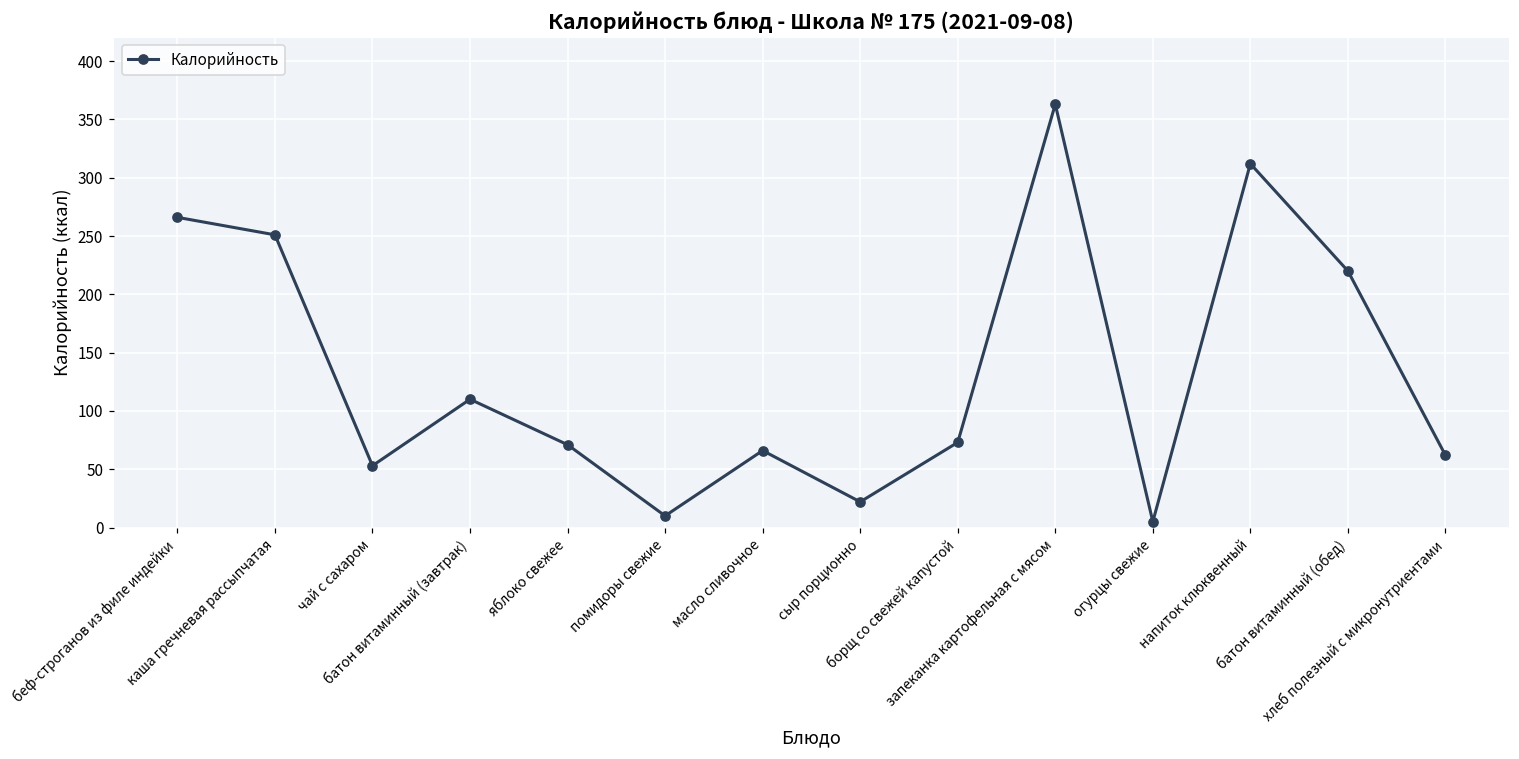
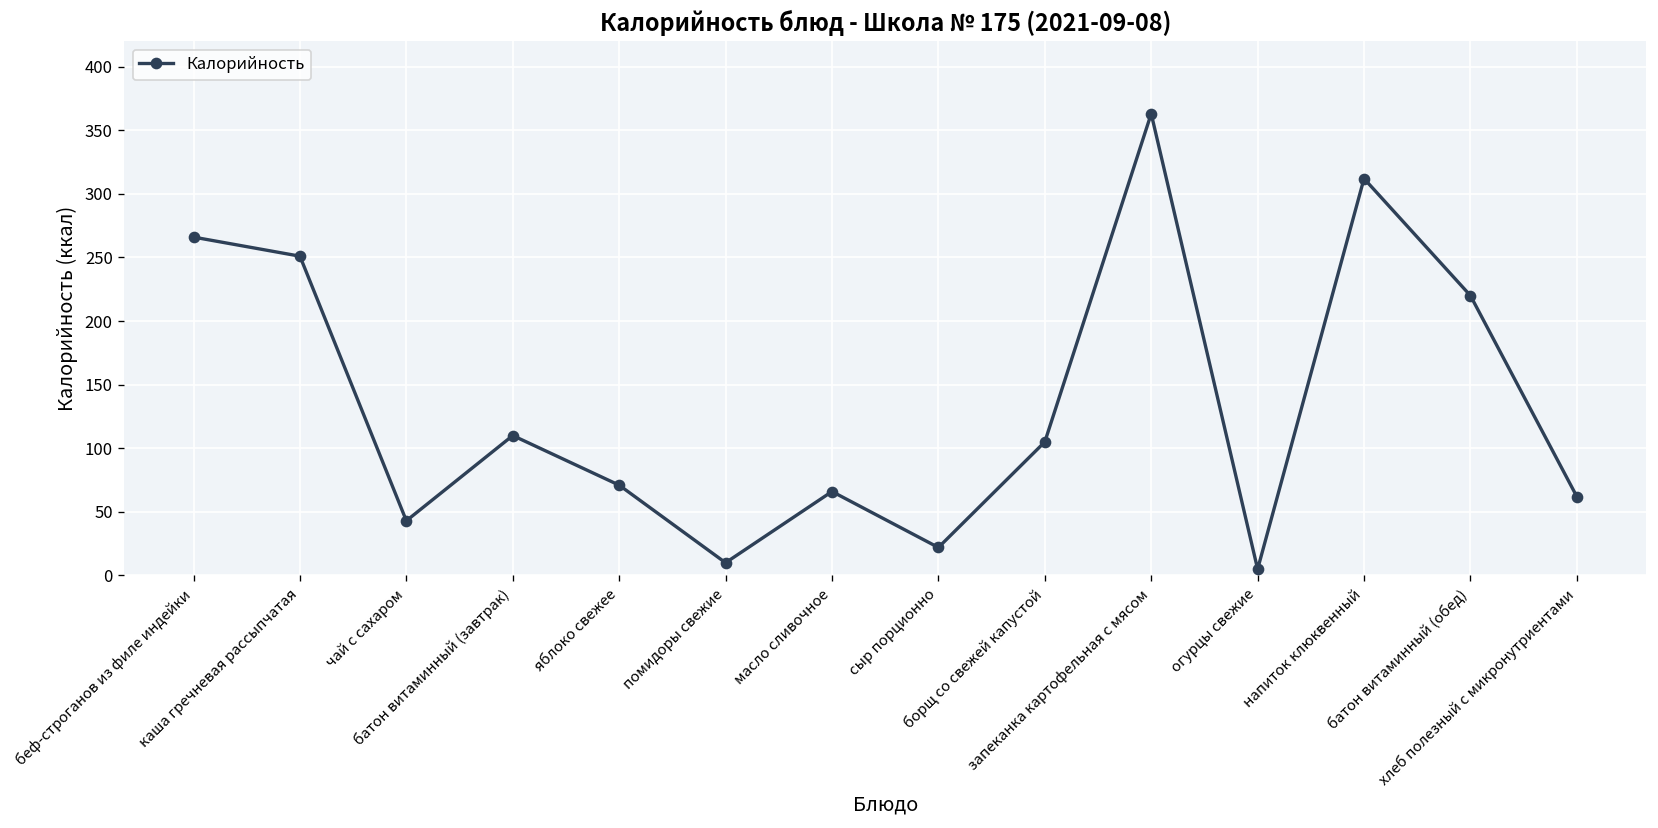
  {
    "беф-строганов из филе индейки": 266,
    "каша гречневая рассыпчатая": 251,
-   "чай с сахаром": 53,
+   "чай с сахаром": 43,
    "батон витаминный (завтрак)": 110,
    "яблоко свежее": 71,
    "помидоры свежие": 10,
    "масло сливочное": 66,
    "сыр порционно": 22,
-   "борщ со свежей капустой": 73,
+   "борщ со свежей капустой": 105,
    "запеканка картофельная с мясом": 363,
    "огурцы свежие": 5,
    "напиток клюквенный": 312,
    "батон витаминный (обед)": 220,
    "хлеб полезный с микронутриентами": 62
  }
